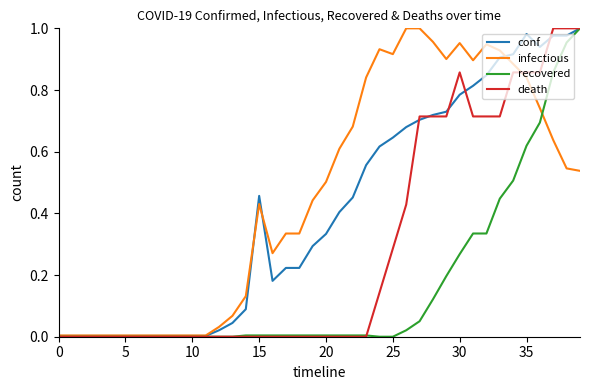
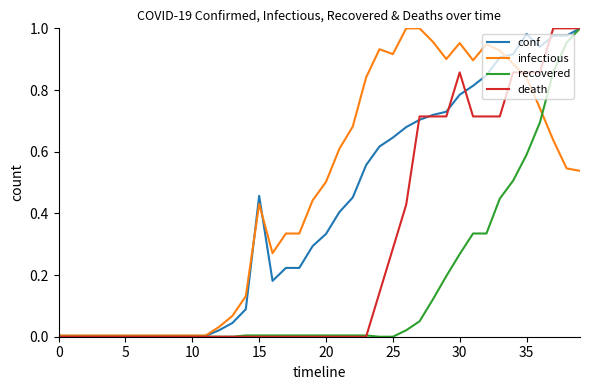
  {
    "conf": {
      "15": 0.46,
      "20": 0.33,
      "25": 0.65,
      "30": 0.78
    },
    "infectious": {
      "15": 0.43,
      "20": 0.50,
      "25": 0.92,
      "30": 0.95
    },
    "recovered": {
      "25": 0.00,
      "30": 0.27,
-     "35": 0.62
+     "35": 0.59
    },
    "death": {
      "25": 0.29,
      "30": 0.86
    }
  }
